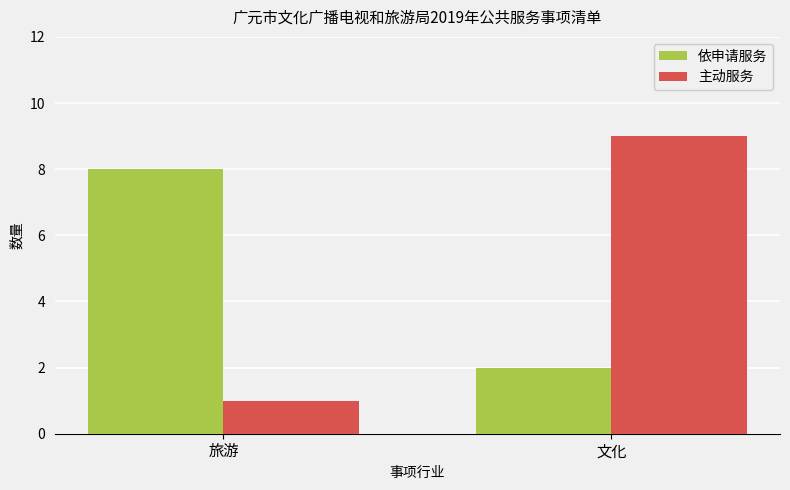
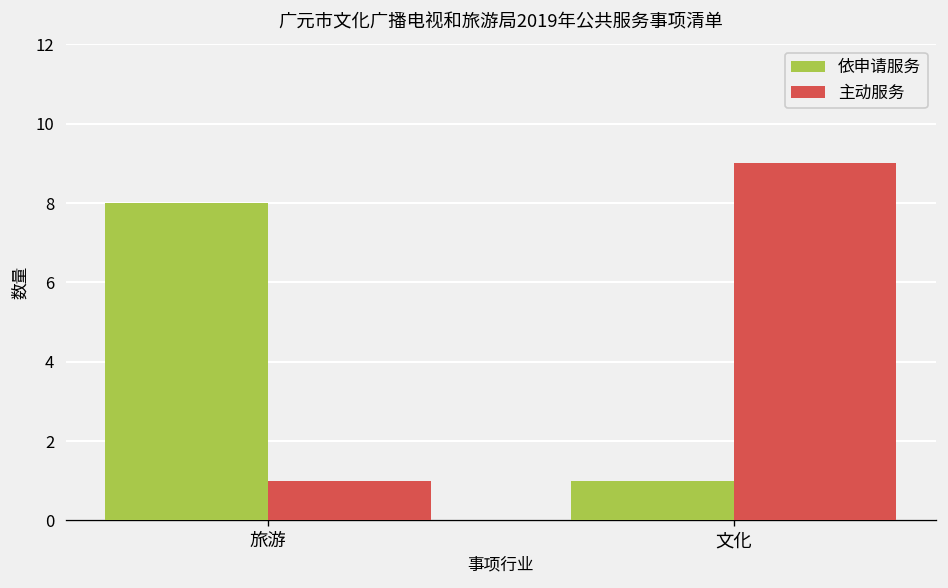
  {
    "依申请服务": {
      "旅游": 8,
-     "文化": 2
+     "文化": 1
    },
    "主动服务": {
      "旅游": 1,
      "文化": 9
    }
  }
